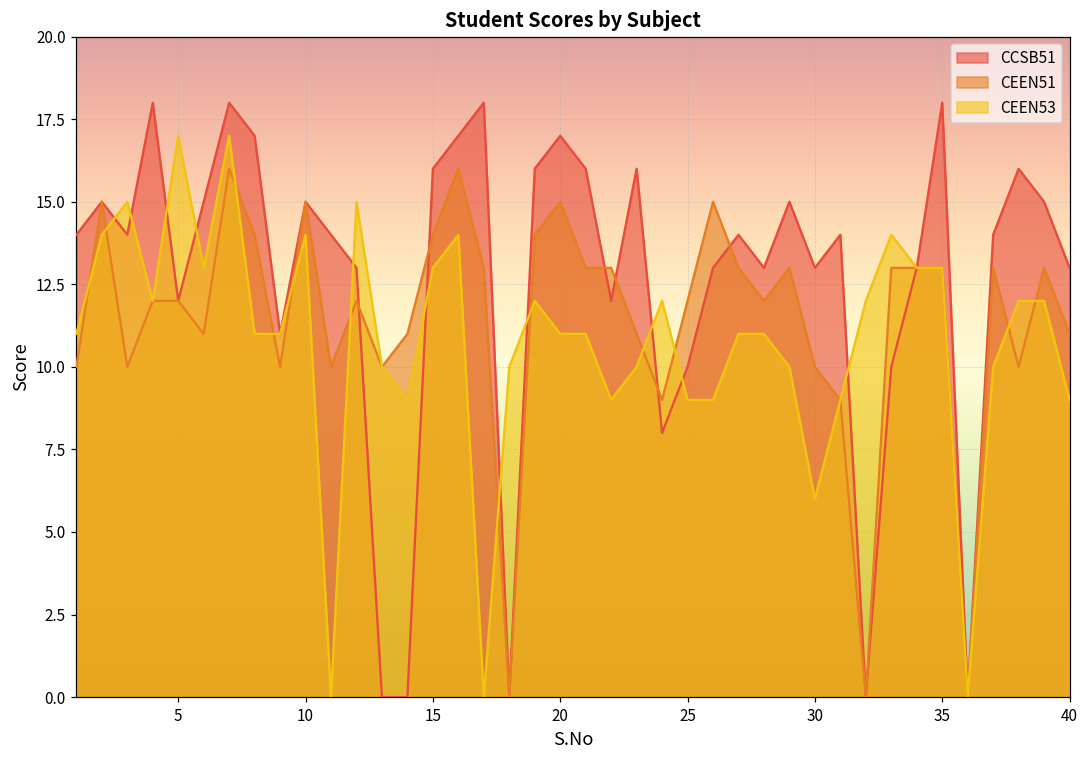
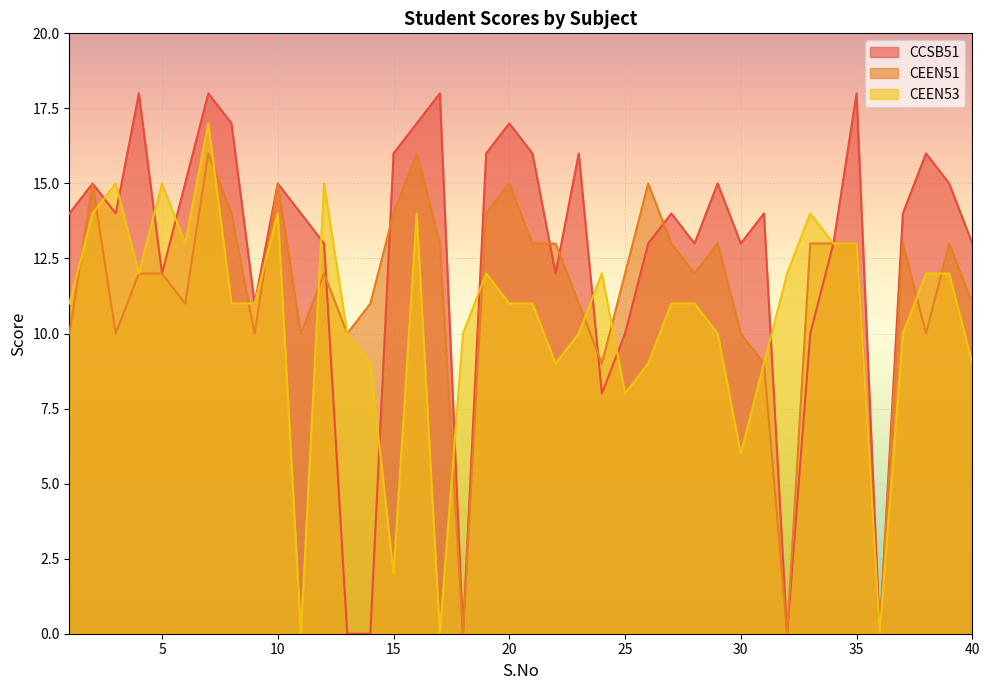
  {
    "CEEN53": {
-     "5": 17,
+     "5": 15,
      "10": 14,
-     "15": 13,
+     "15": 2,
      "20": 11,
-     "25": 9,
+     "25": 8,
      "30": 6,
      "40": 9
    }
  }
